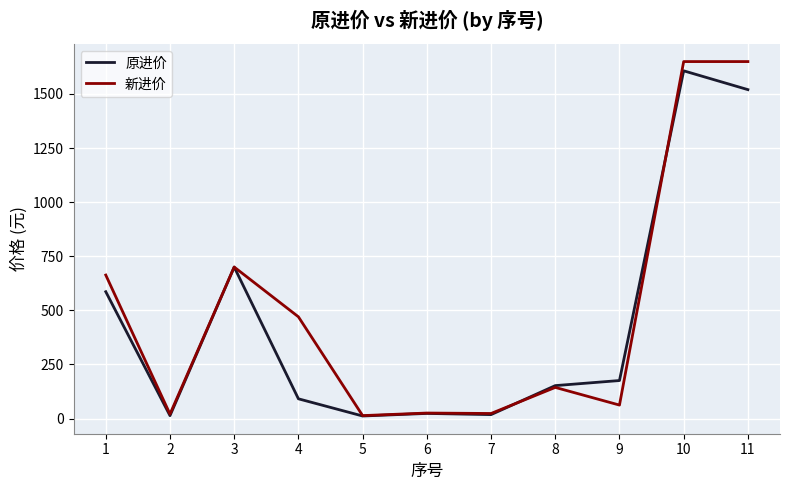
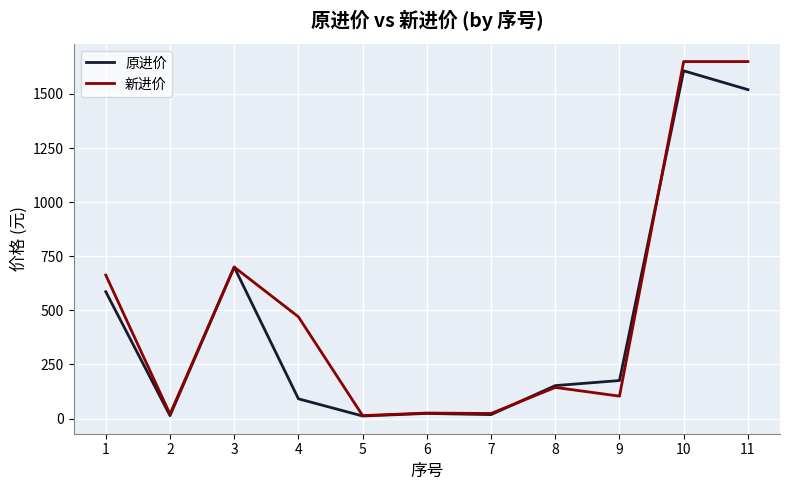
  {
    "原进价": {
      "1": 590,
      "4": 90,
      "9": 180,
      "10": 1610,
      "11": 1520
    },
    "新进价": {
      "1": 660,
      "4": 470,
-     "9": 60,
+     "9": 100,
      "10": 1650,
      "11": 1650
    }
  }
